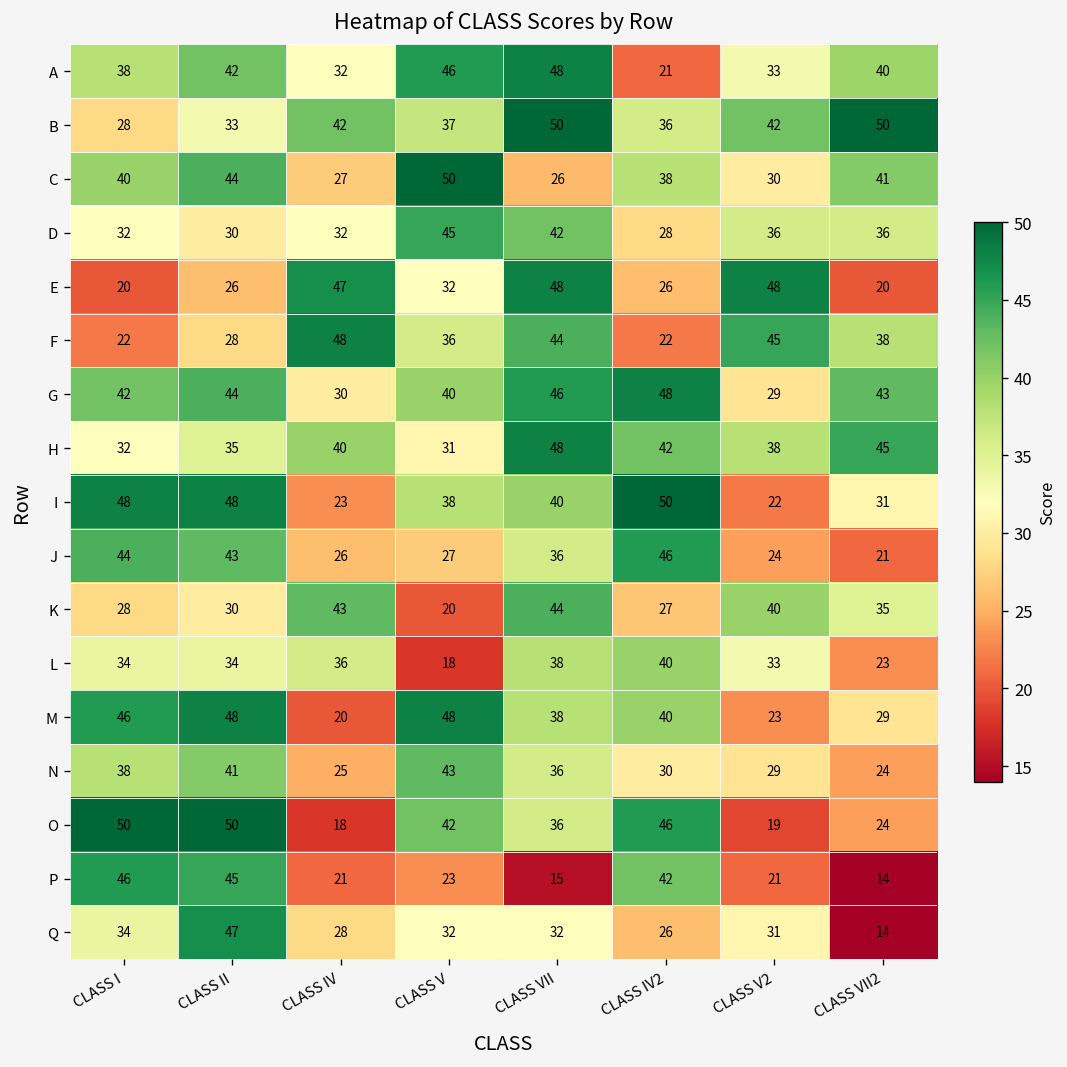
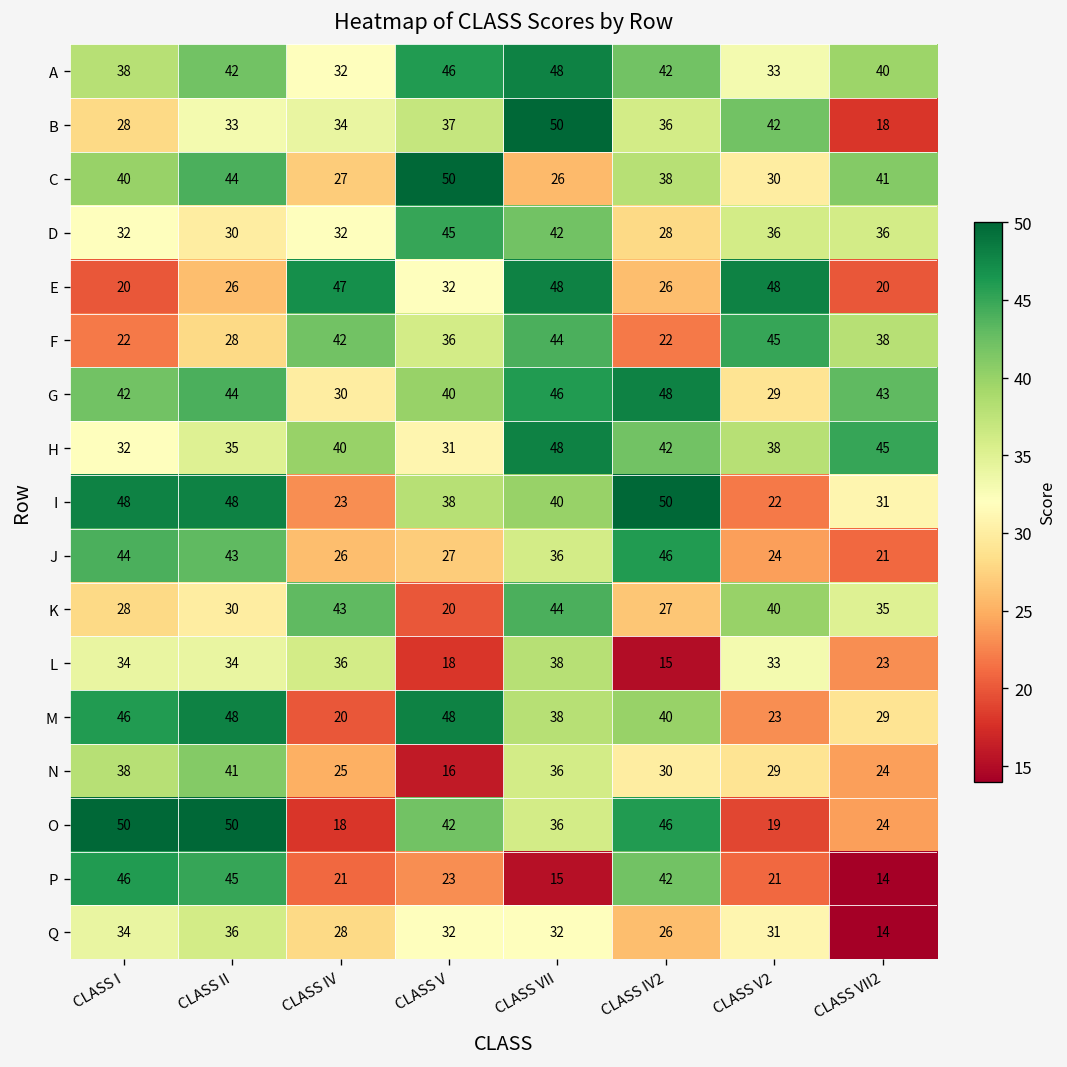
  {
    "A": {
      "CLASS I": 38,
      "CLASS II": 42,
      "CLASS IV": 32,
      "CLASS V": 46,
      "CLASS VII": 48,
-     "CLASS IV2": 21,
+     "CLASS IV2": 42,
      "CLASS V2": 33,
      "CLASS VII2": 40
    },
    "B": {
      "CLASS I": 28,
      "CLASS II": 33,
-     "CLASS IV": 42,
+     "CLASS IV": 34,
      "CLASS V": 37,
      "CLASS VII": 50,
      "CLASS IV2": 36,
      "CLASS V2": 42,
-     "CLASS VII2": 50
+     "CLASS VII2": 18
    },
    "C": {
      "CLASS I": 40,
      "CLASS II": 44,
      "CLASS IV": 27,
      "CLASS V": 50,
      "CLASS VII": 26,
      "CLASS IV2": 38,
      "CLASS V2": 30,
      "CLASS VII2": 41
    },
    "D": {
      "CLASS I": 32,
      "CLASS II": 30,
      "CLASS IV": 32,
      "CLASS V": 45,
      "CLASS VII": 42,
      "CLASS IV2": 28,
      "CLASS V2": 36,
      "CLASS VII2": 36
    },
    "E": {
      "CLASS I": 20,
      "CLASS II": 26,
      "CLASS IV": 47,
      "CLASS V": 32,
      "CLASS VII": 48,
      "CLASS IV2": 26,
      "CLASS V2": 48,
      "CLASS VII2": 20
    },
    "F": {
      "CLASS I": 22,
      "CLASS II": 28,
-     "CLASS IV": 48,
+     "CLASS IV": 42,
      "CLASS V": 36,
      "CLASS VII": 44,
      "CLASS IV2": 22,
      "CLASS V2": 45,
      "CLASS VII2": 38
    },
    "G": {
      "CLASS I": 42,
      "CLASS II": 44,
      "CLASS IV": 30,
      "CLASS V": 40,
      "CLASS VII": 46,
      "CLASS IV2": 48,
      "CLASS V2": 29,
      "CLASS VII2": 43
    },
    "H": {
      "CLASS I": 32,
      "CLASS II": 35,
      "CLASS IV": 40,
      "CLASS V": 31,
      "CLASS VII": 48,
      "CLASS IV2": 42,
      "CLASS V2": 38,
      "CLASS VII2": 45
    },
    "I": {
      "CLASS I": 48,
      "CLASS II": 48,
      "CLASS IV": 23,
      "CLASS V": 38,
      "CLASS VII": 40,
      "CLASS IV2": 50,
      "CLASS V2": 22,
      "CLASS VII2": 31
    },
    "J": {
      "CLASS I": 44,
      "CLASS II": 43,
      "CLASS IV": 26,
      "CLASS V": 27,
      "CLASS VII": 36,
      "CLASS IV2": 46,
      "CLASS V2": 24,
      "CLASS VII2": 21
    },
    "K": {
      "CLASS I": 28,
      "CLASS II": 30,
      "CLASS IV": 43,
      "CLASS V": 20,
      "CLASS VII": 44,
      "CLASS IV2": 27,
      "CLASS V2": 40,
      "CLASS VII2": 35
    },
    "L": {
      "CLASS I": 34,
      "CLASS II": 34,
      "CLASS IV": 36,
      "CLASS V": 18,
      "CLASS VII": 38,
-     "CLASS IV2": 40,
+     "CLASS IV2": 15,
      "CLASS V2": 33,
      "CLASS VII2": 23
    },
    "M": {
      "CLASS I": 46,
      "CLASS II": 48,
      "CLASS IV": 20,
      "CLASS V": 48,
      "CLASS VII": 38,
      "CLASS IV2": 40,
      "CLASS V2": 23,
      "CLASS VII2": 29
    },
    "N": {
      "CLASS I": 38,
      "CLASS II": 41,
      "CLASS IV": 25,
-     "CLASS V": 43,
+     "CLASS V": 16,
      "CLASS VII": 36,
      "CLASS IV2": 30,
      "CLASS V2": 29,
      "CLASS VII2": 24
    },
    "O": {
      "CLASS I": 50,
      "CLASS II": 50,
      "CLASS IV": 18,
      "CLASS V": 42,
      "CLASS VII": 36,
      "CLASS IV2": 46,
      "CLASS V2": 19,
      "CLASS VII2": 24
    },
    "P": {
      "CLASS I": 46,
      "CLASS II": 45,
      "CLASS IV": 21,
      "CLASS V": 23,
      "CLASS VII": 15,
      "CLASS IV2": 42,
      "CLASS V2": 21,
      "CLASS VII2": 14
    },
    "Q": {
      "CLASS I": 34,
-     "CLASS II": 47,
+     "CLASS II": 36,
      "CLASS IV": 28,
      "CLASS V": 32,
      "CLASS VII": 32,
      "CLASS IV2": 26,
      "CLASS V2": 31,
      "CLASS VII2": 14
    }
  }
